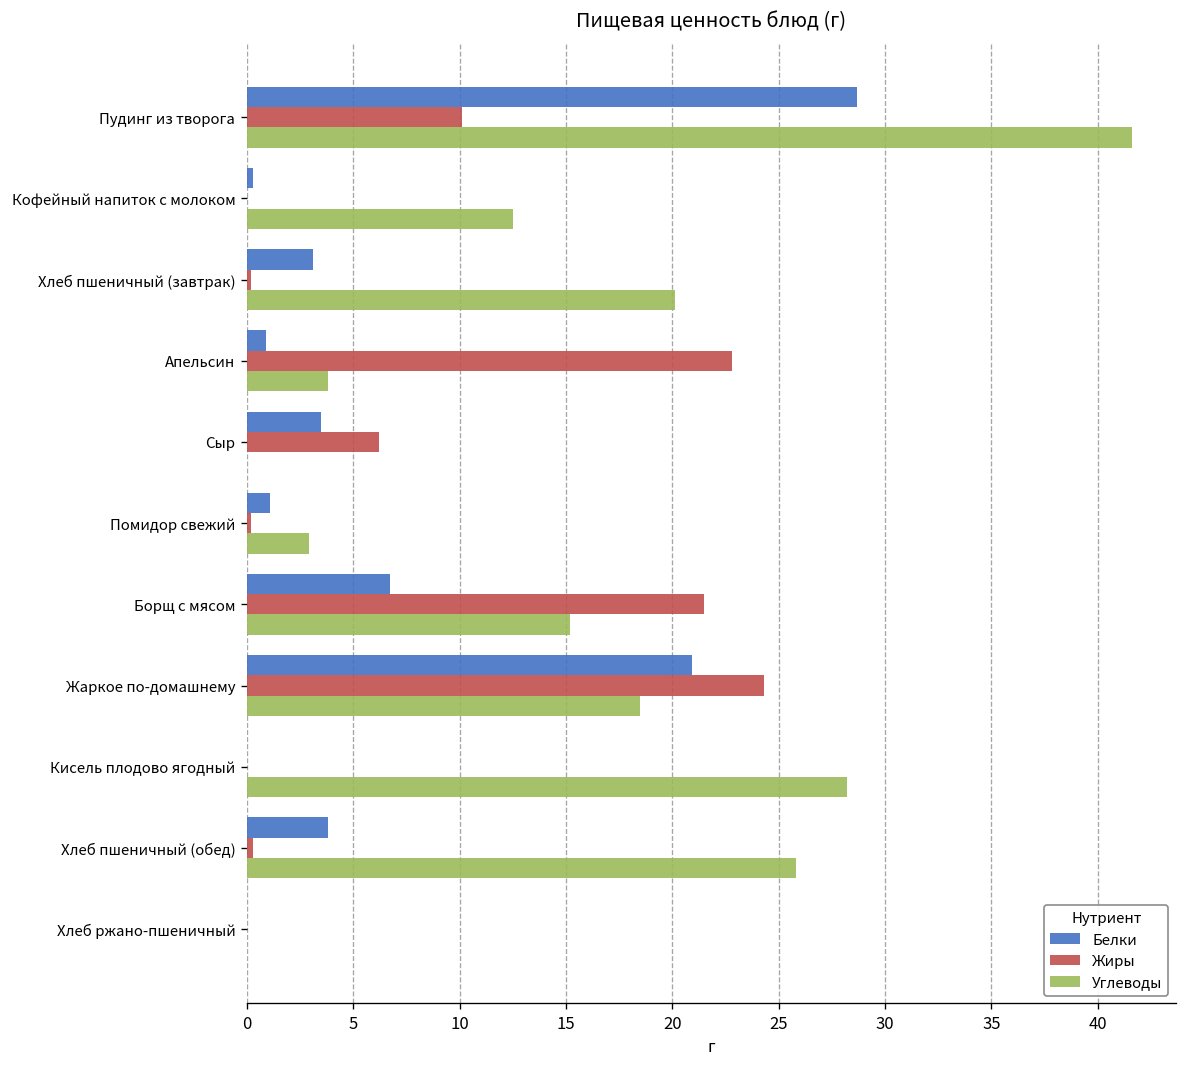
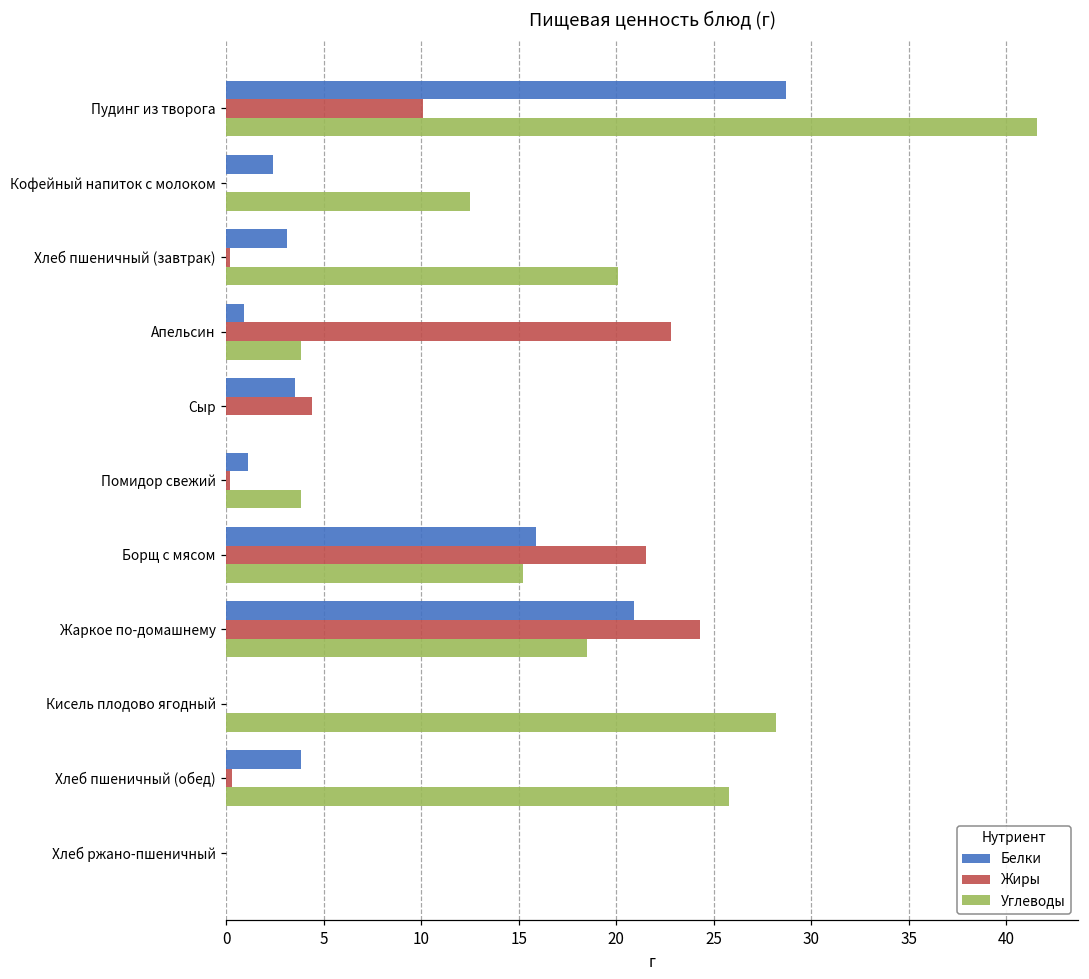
  {
    "Белки": {
      "Пудинг из творога": 28.7,
-     "Кофейный напиток с молоком": 0.3,
+     "Кофейный напиток с молоком": 2.4,
      "Хлеб пшеничный (завтрак)": 3.1,
      "Апельсин": 0.9,
      "Сыр": 3.5,
      "Помидор свежий": 1.1,
-     "Борщ с мясом": 6.7,
+     "Борщ с мясом": 15.9,
      "Жаркое по-домашнему": 20.9,
      "Кисель плодово ягодный": 0.0,
      "Хлеб пшеничный (обед)": 3.8,
      "Хлеб ржано-пшеничный": 0.0
    },
    "Жиры": {
      "Пудинг из творога": 10.1,
      "Кофейный напиток с молоком": 0.0,
      "Хлеб пшеничный (завтрак)": 0.2,
      "Апельсин": 22.8,
-     "Сыр": 6.2,
+     "Сыр": 4.4,
      "Помидор свежий": 0.2,
      "Борщ с мясом": 21.5,
      "Жаркое по-домашнему": 24.3,
      "Кисель плодово ягодный": 0.0,
      "Хлеб пшеничный (обед)": 0.3,
      "Хлеб ржано-пшеничный": 0.0
    },
    "Углеводы": {
      "Пудинг из творога": 41.6,
      "Кофейный напиток с молоком": 12.5,
      "Хлеб пшеничный (завтрак)": 20.1,
      "Апельсин": 3.8,
      "Сыр": 0.0,
-     "Помидор свежий": 2.9,
+     "Помидор свежий": 3.8,
      "Борщ с мясом": 15.2,
      "Жаркое по-домашнему": 18.5,
      "Кисель плодово ягодный": 28.2,
      "Хлеб пшеничный (обед)": 25.8,
      "Хлеб ржано-пшеничный": 0.0
    }
  }
